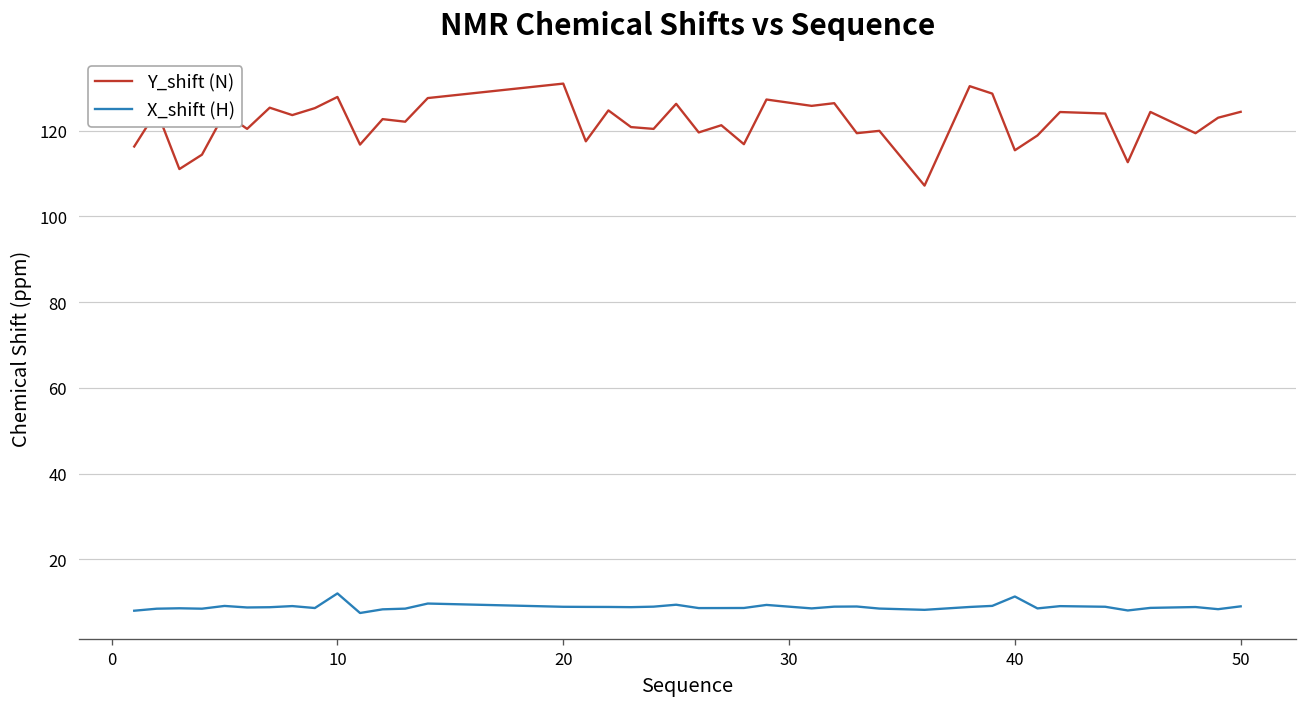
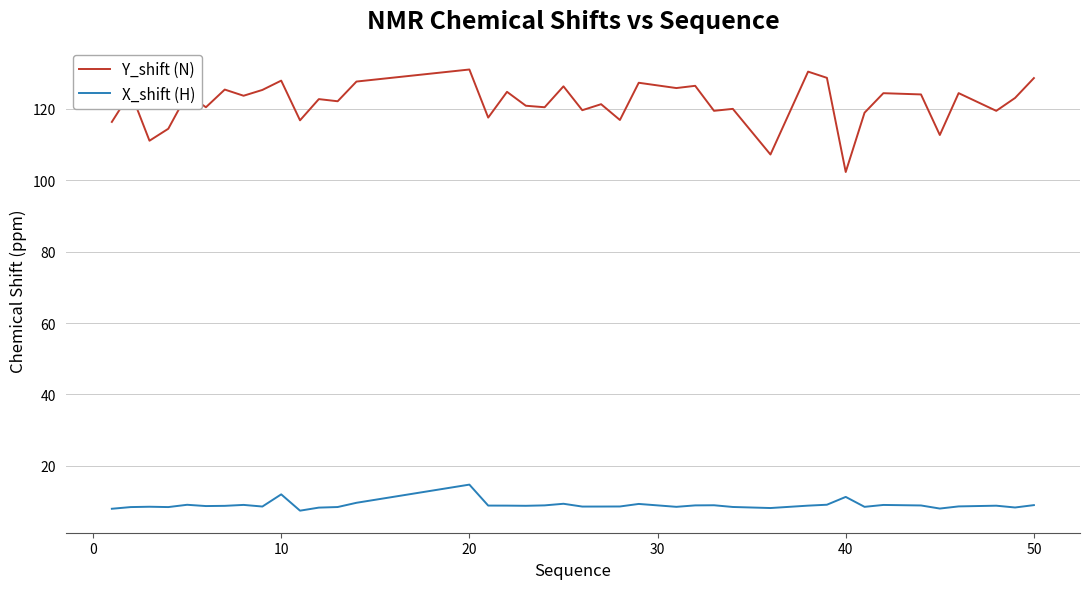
  {
    "Y_shift (N)": {
      "10": 128,
      "20": 131,
-     "40": 115,
-     "50": 124
+     "40": 102,
+     "50": 129
    },
    "X_shift (H)": {
      "10": 12,
-     "20": 9,
+     "20": 15,
      "40": 11,
      "50": 9
    }
  }
